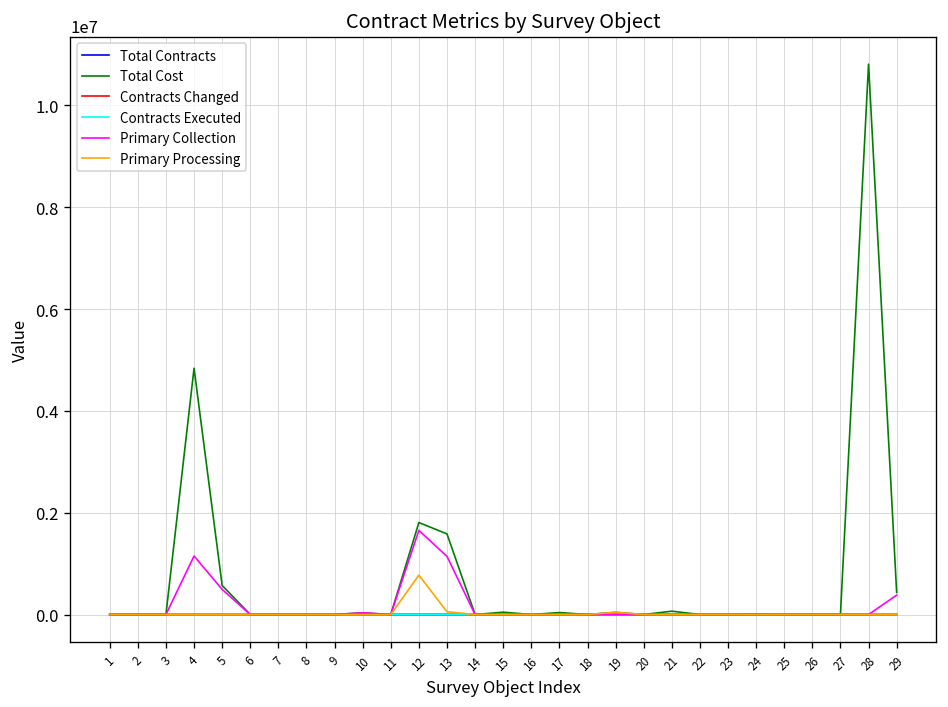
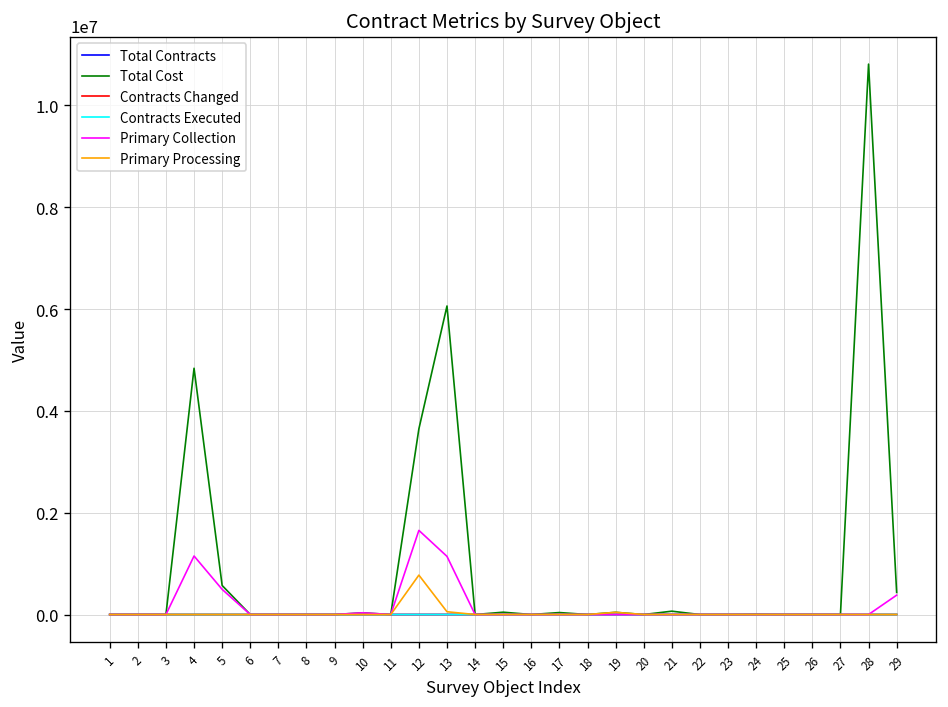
  {
    "Contracts Executed": {
      "12": 0
    },
    "Total Cost": {
      "4": 4800000,
      "5": 600000,
-     "12": 1800000,
-     "13": 1600000,
+     "12": 3600000,
+     "13": 6100000,
      "21": 100000,
      "28": 10800000
    },
    "Primary Collection": {
      "4": 1100000,
      "5": 500000,
      "12": 1700000,
      "13": 1100000
    },
    "Primary Processing": {
      "12": 800000
    }
  }
